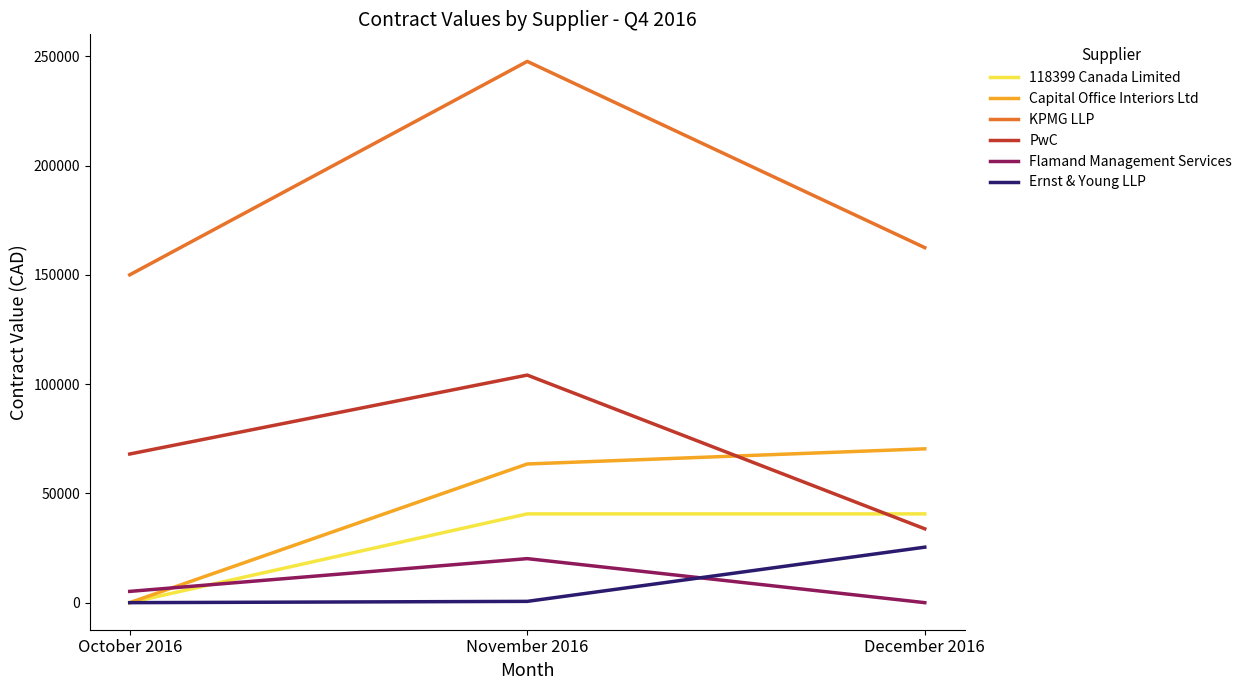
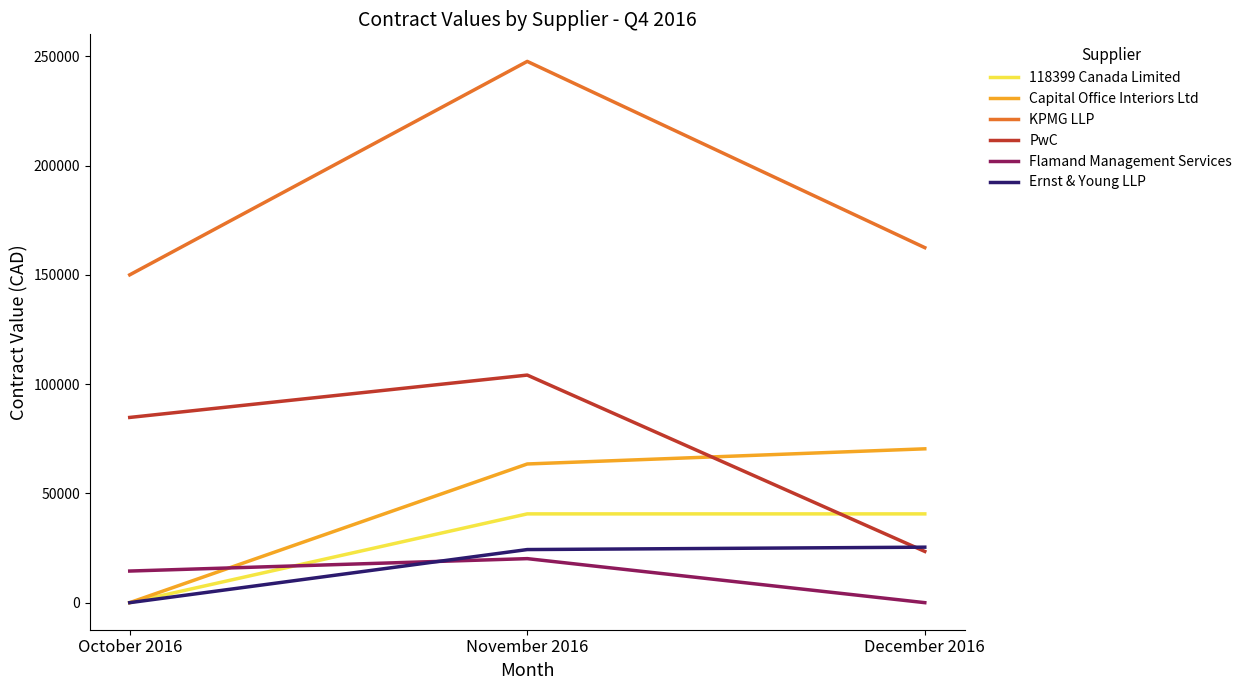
  {
    "118399 Canada Limited": {
      "November 2016": 41000,
      "December 2016": 41000
    },
    "PwC": {
-     "October 2016": 68000,
+     "October 2016": 85000,
      "November 2016": 104000,
-     "December 2016": 34000
+     "December 2016": 23000
    },
    "Flamand Management Services": {
-     "October 2016": 5000,
+     "October 2016": 14000,
      "November 2016": 20000,
      "December 2016": 0
    },
    "Ernst & Young LLP": {
-     "November 2016": 1000,
+     "November 2016": 24000,
      "December 2016": 25000
    }
  }
